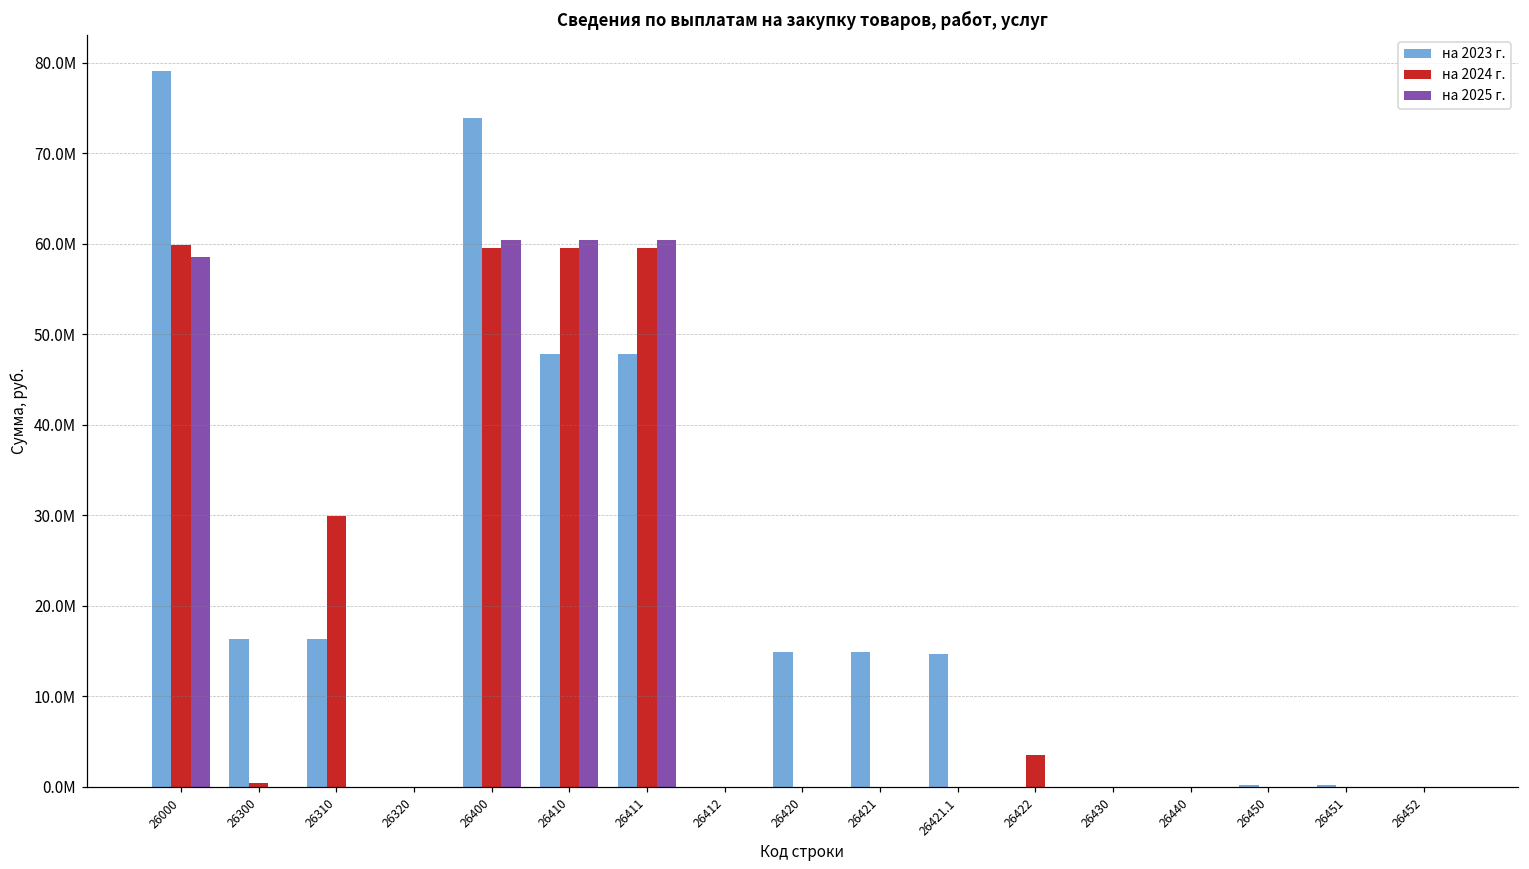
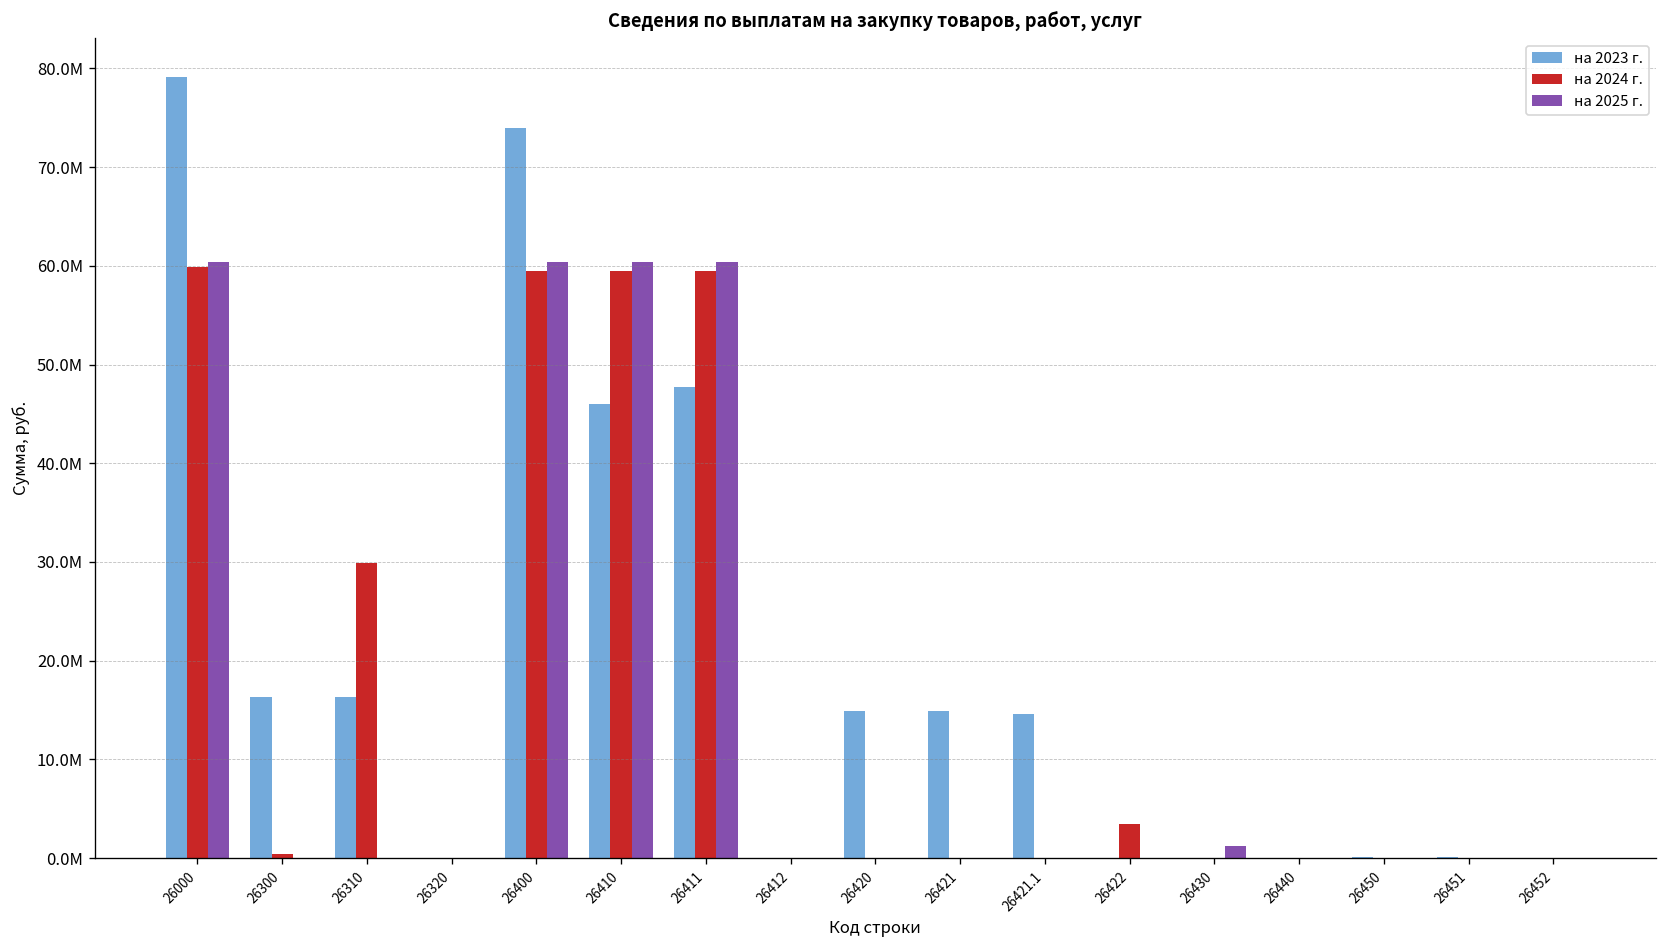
  {
    "на 2023 г.": {
      "26000": 79000000,
      "26300": 16000000,
      "26310": 16000000,
      "26320": 0,
      "26400": 74000000,
-     "26410": 48000000,
+     "26410": 46000000,
      "26411": 48000000,
      "26412": 0,
      "26420": 15000000,
      "26421": 15000000,
      "26421.1": 15000000,
      "26422": 0,
      "26430": 0,
      "26440": 0,
      "26452": 0
    },
    "на 2024 г.": {
      "26000": 60000000,
      "26300": 0,
      "26310": 30000000,
      "26320": 0,
      "26400": 60000000,
      "26410": 60000000,
      "26411": 60000000,
      "26412": 0,
      "26420": 0,
      "26421": 0,
      "26421.1": 0,
      "26422": 3000000,
      "26430": 0,
      "26440": 0,
      "26450": 0,
      "26451": 0,
      "26452": 0
    },
    "на 2025 г.": {
-     "26000": 59000000,
+     "26000": 60000000,
      "26300": 0,
      "26310": 0,
      "26320": 0,
      "26400": 60000000,
      "26410": 60000000,
      "26411": 60000000,
      "26412": 0,
      "26420": 0,
      "26421": 0,
      "26421.1": 0,
      "26422": 0,
-     "26430": 0,
+     "26430": 1000000,
      "26440": 0,
      "26450": 0,
      "26451": 0,
      "26452": 0
    }
  }
